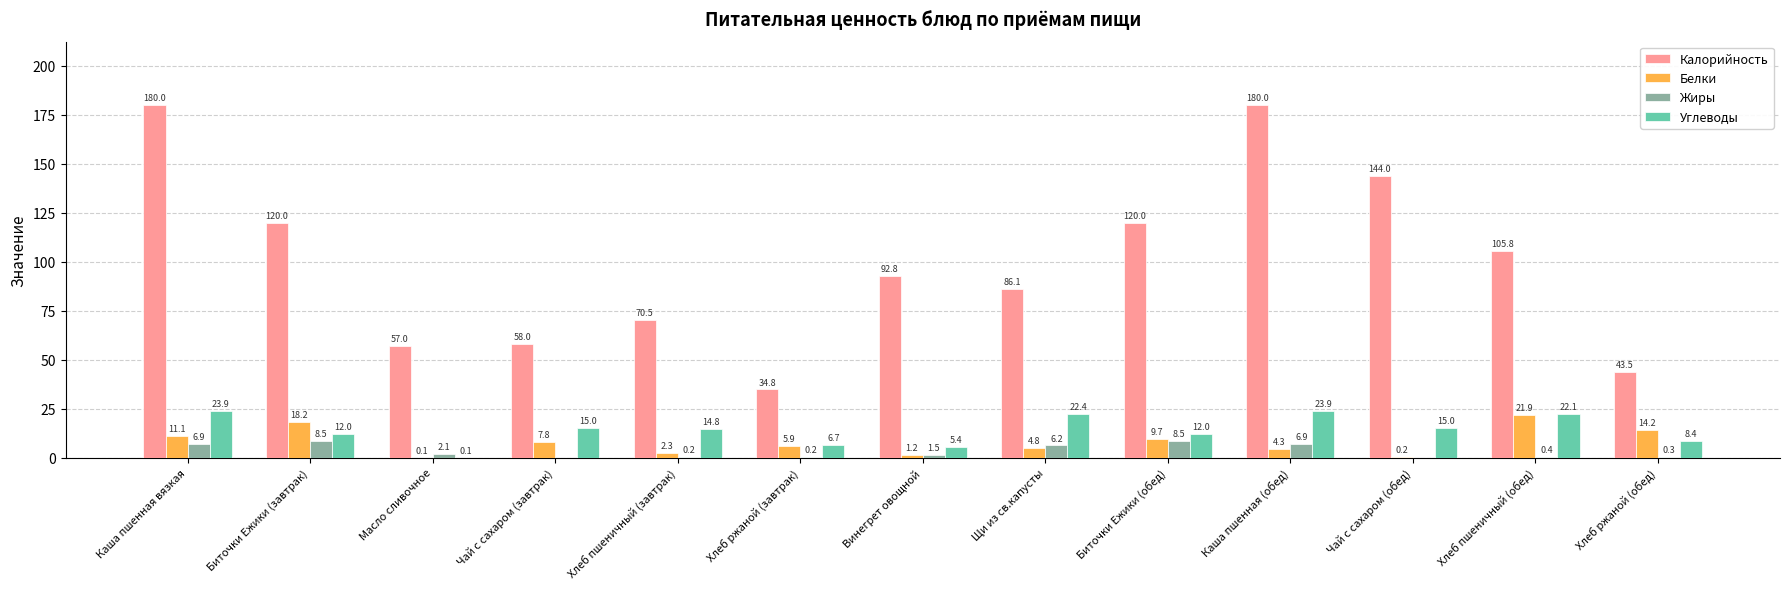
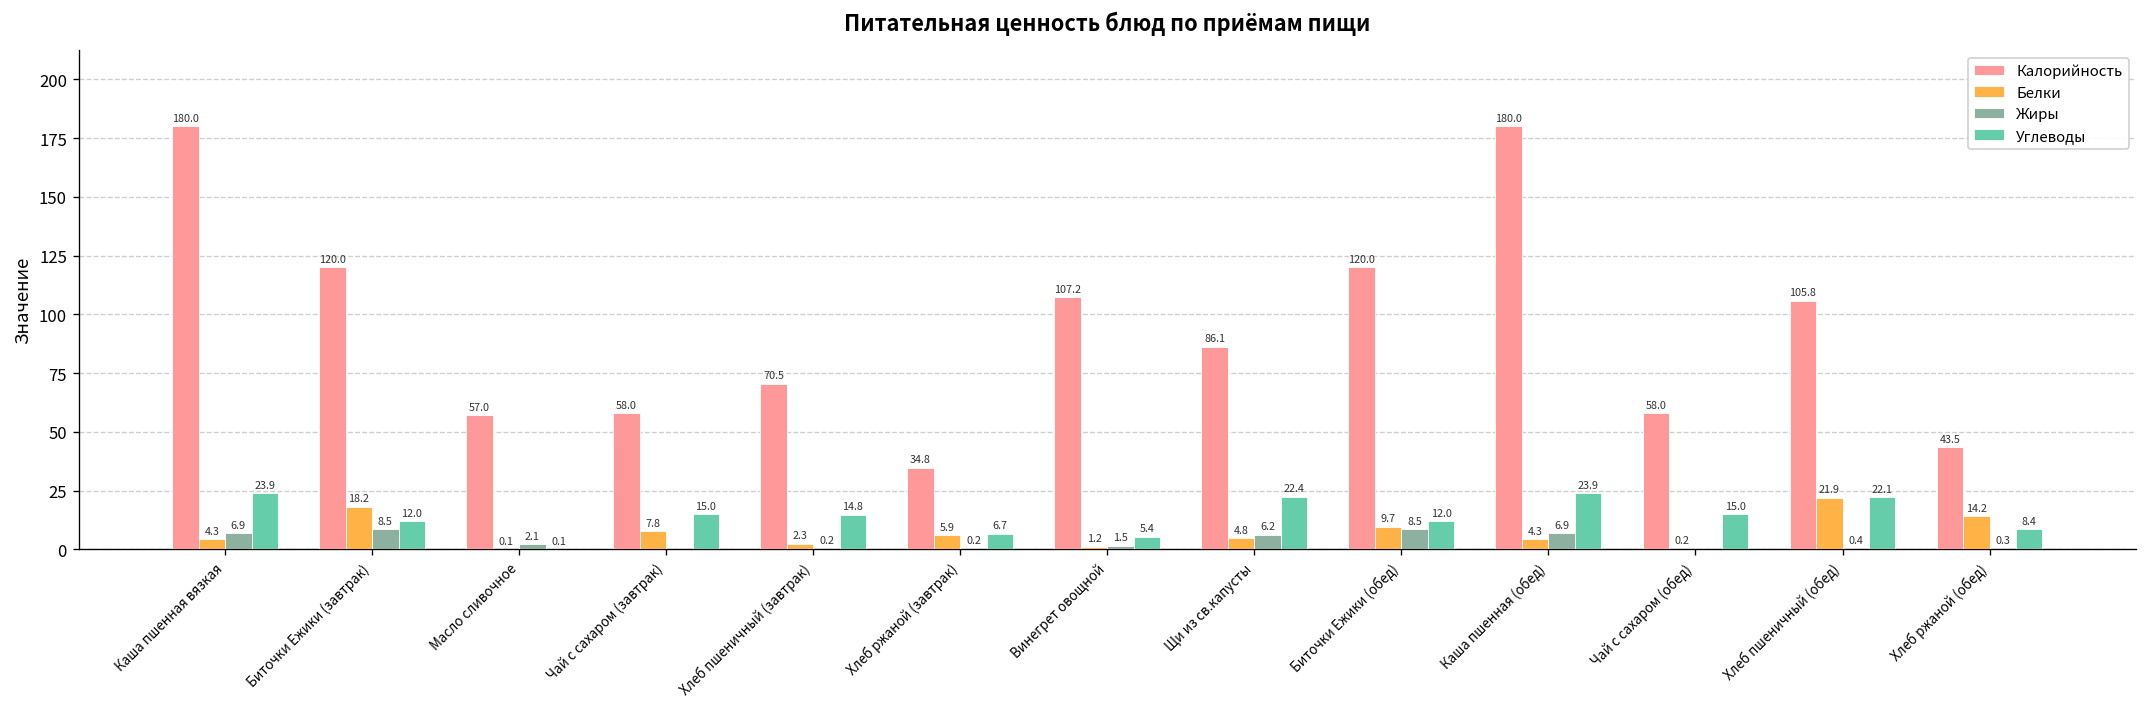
  {
    "Калорийность": {
      "Каша пшенная вязкая": 180.0,
      "Биточки Ежики (завтрак)": 120.0,
      "Масло сливочное": 57.0,
      "Чай с сахаром (завтрак)": 58.0,
      "Хлеб пшеничный (завтрак)": 70.5,
      "Хлеб ржаной (завтрак)": 34.8,
-     "Винегрет овощной": 92.8,
+     "Винегрет овощной": 107.2,
      "Щи из св.капусты": 86.1,
      "Биточки Ежики (обед)": 120.0,
      "Каша пшенная (обед)": 180.0,
-     "Чай с сахаром (обед)": 144.0,
+     "Чай с сахаром (обед)": 58.0,
      "Хлеб пшеничный (обед)": 105.8,
      "Хлеб ржаной (обед)": 43.5
    },
    "Белки": {
-     "Каша пшенная вязкая": 11.1,
+     "Каша пшенная вязкая": 4.3,
      "Биточки Ежики (завтрак)": 18.2,
      "Масло сливочное": 0.1,
      "Чай с сахаром (завтрак)": 7.8,
      "Хлеб пшеничный (завтрак)": 2.3,
      "Хлеб ржаной (завтрак)": 5.9,
      "Винегрет овощной": 1.2,
      "Щи из св.капусты": 4.8,
      "Биточки Ежики (обед)": 9.7,
      "Каша пшенная (обед)": 4.3,
      "Чай с сахаром (обед)": 0.2,
      "Хлеб пшеничный (обед)": 21.9,
      "Хлеб ржаной (обед)": 14.2
    }
  }
